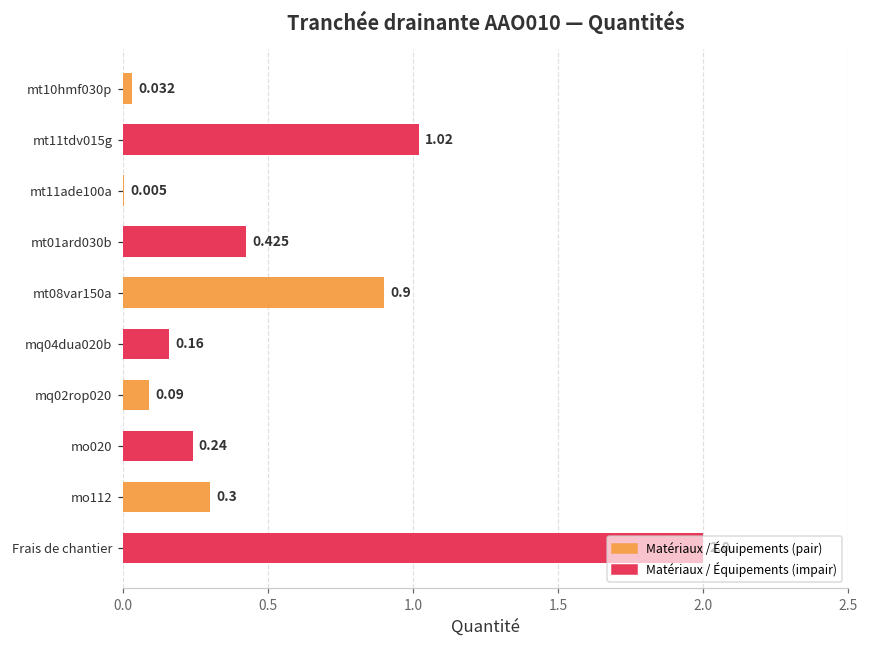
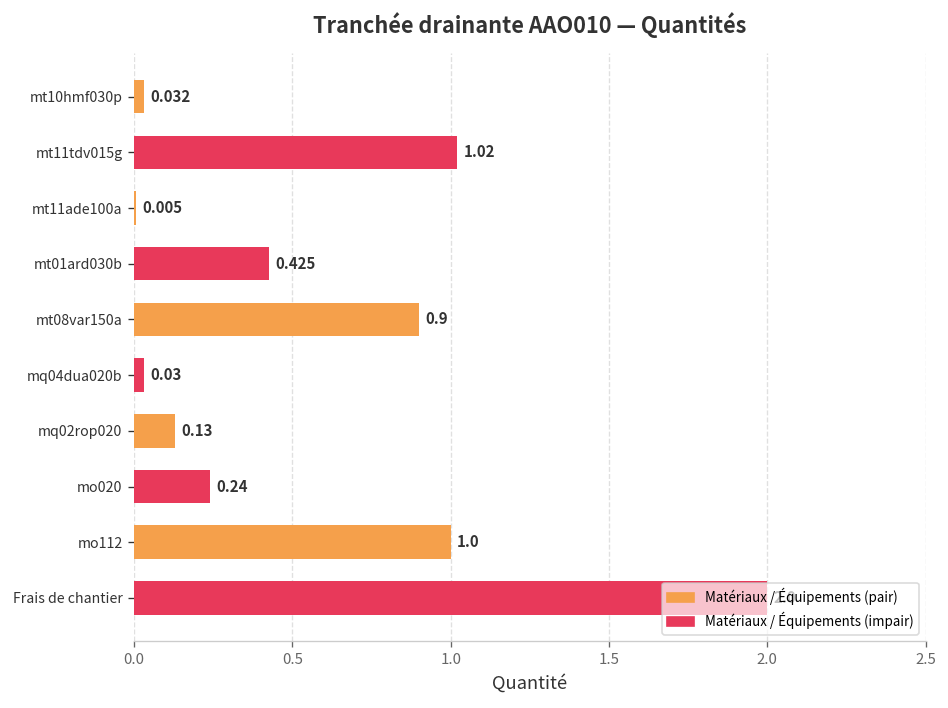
  {
    "mt10hmf030p": 0.032,
    "mt11tdv015g": 1.02,
    "mt11ade100a": 0.005,
    "mt01ard030b": 0.425,
    "mt08var150a": 0.9,
-   "mq04dua020b": 0.16,
-   "mq02rop020": 0.09,
+   "mq04dua020b": 0.03,
+   "mq02rop020": 0.13,
    "mo020": 0.24,
-   "mo112": 0.3
+   "mo112": 1.0
  }
